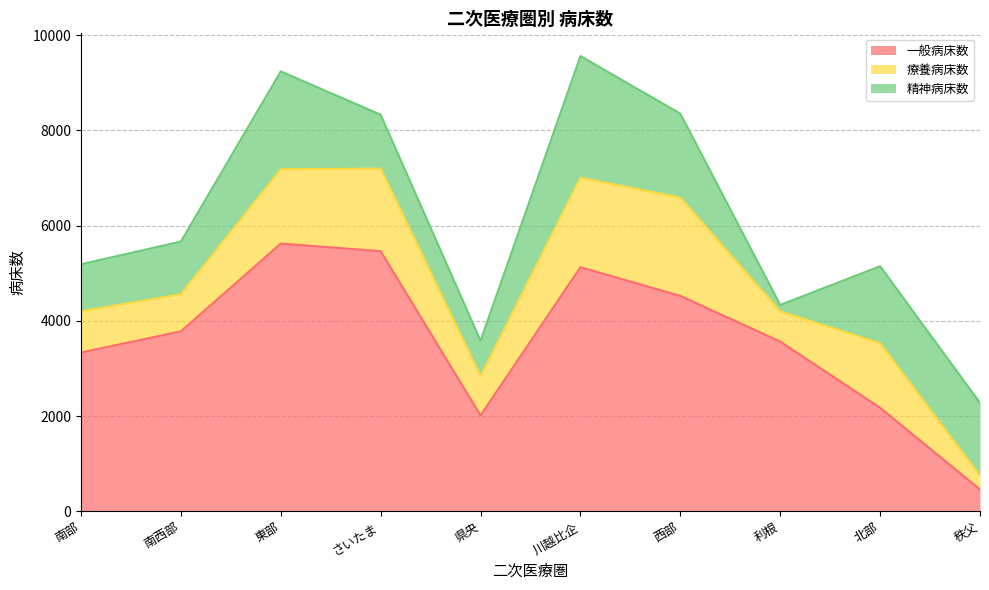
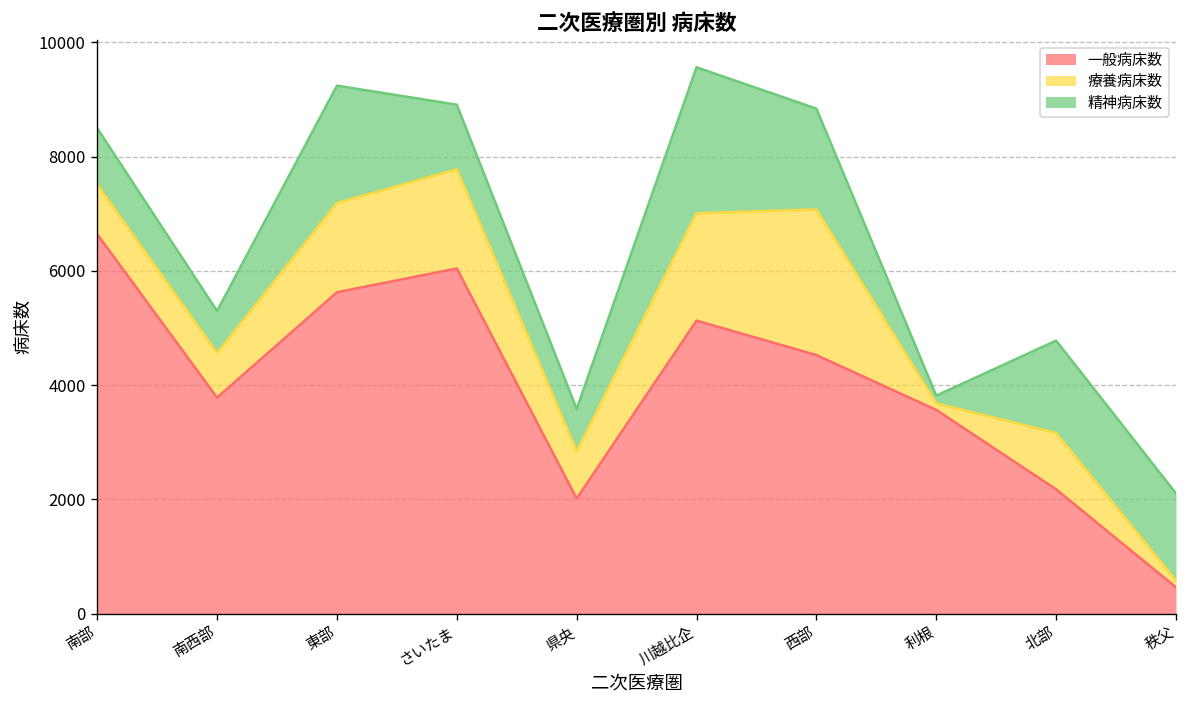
  {
    "一般病床数": {
-     "南部": 3300,
+     "南部": 6600,
      "南西部": 3800,
      "東部": 5600,
-     "さいたま": 5500,
+     "さいたま": 6000,
      "県央": 2000,
      "川越比企": 5100,
      "西部": 4500,
      "利根": 3600,
      "北部": 2200,
      "秩父": 500
    },
    "療養病床数": {
      "南部": 900,
      "南西部": 800,
      "東部": 1600,
      "さいたま": 1700,
      "県央": 800,
      "川越比企": 1900,
-     "西部": 2100,
-     "利根": 600,
-     "北部": 1400,
-     "秩父": 300
+     "西部": 2500,
+     "利根": 100,
+     "北部": 1000,
+     "秩父": 100
    },
    "精神病床数": {
      "南部": 1000,
-     "南西部": 1100,
+     "南西部": 700,
      "東部": 2100,
      "さいたま": 1100,
      "県央": 700,
      "川越比企": 2600,
      "西部": 1800,
      "利根": 100,
      "北部": 1600,
      "秩父": 1500
    }
  }
